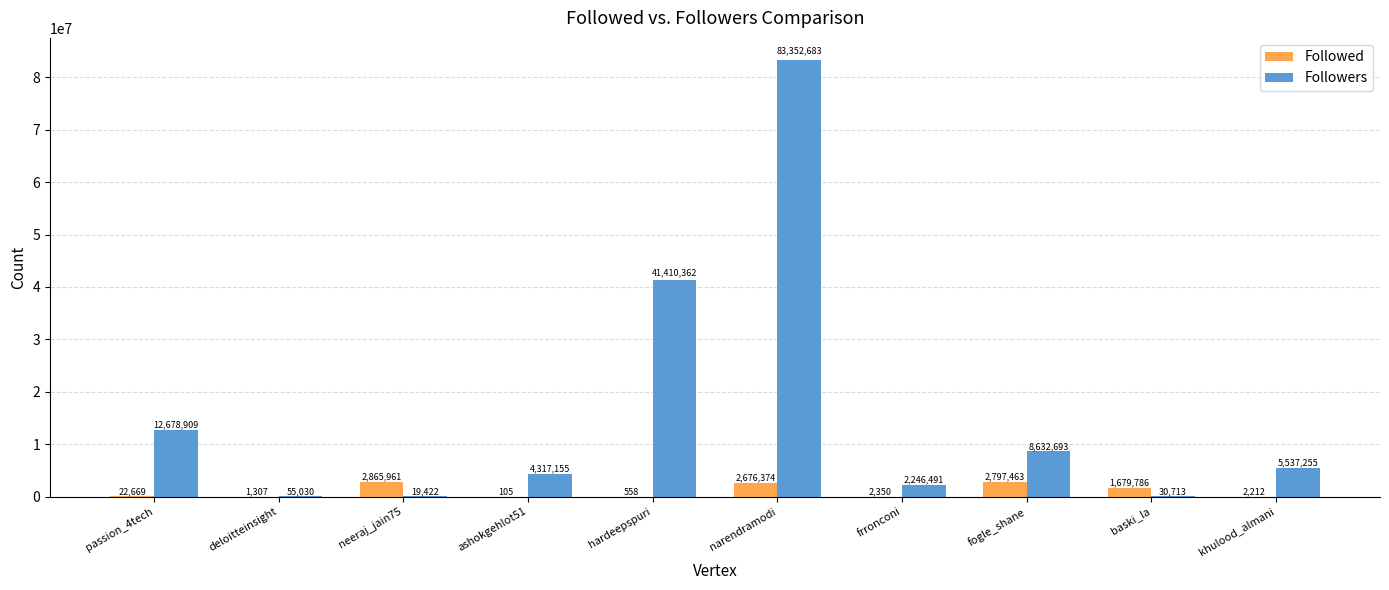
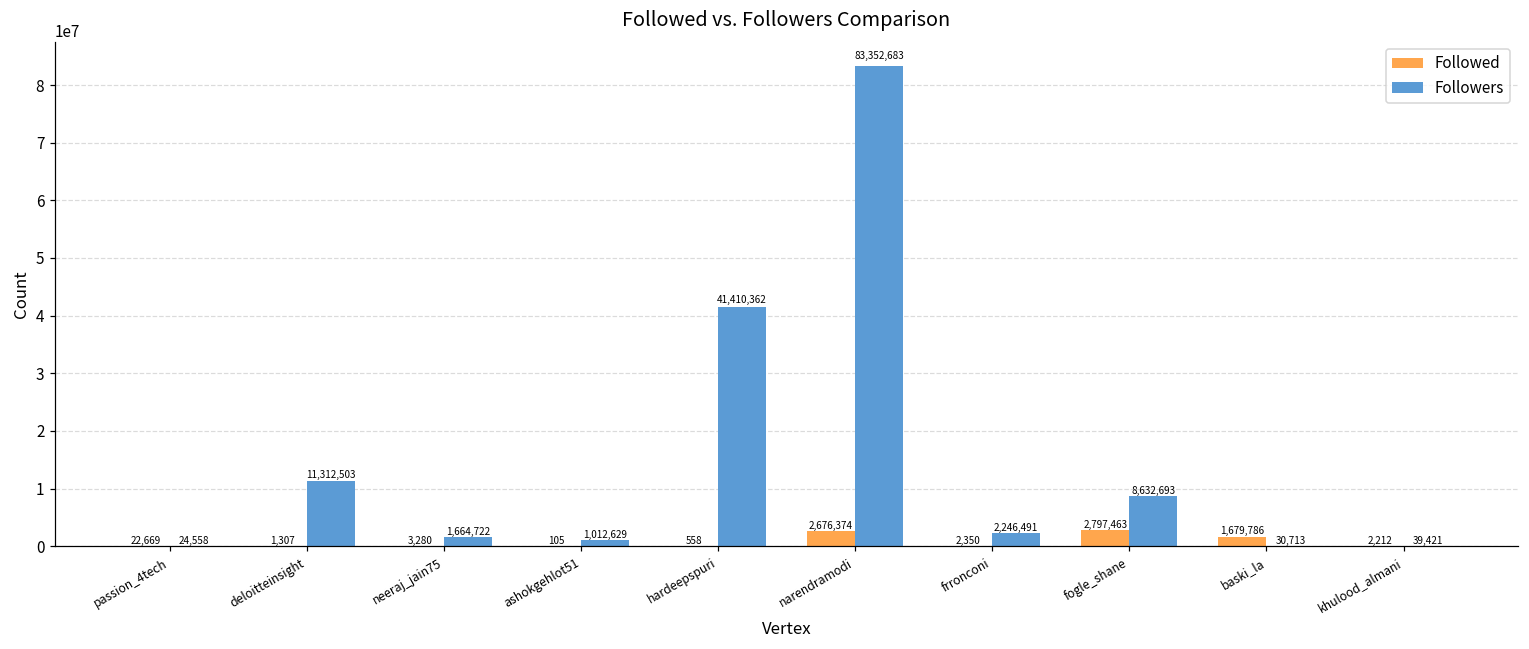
  {
    "Followed": {
      "passion_4tech": "22,669",
      "deloitteinsight": "1,307",
-     "neeraj_jain75": "2,865,961",
+     "neeraj_jain75": "3,280",
      "ashokgehlot51": "105",
      "hardeepspuri": "558",
      "narendramodi": "2,676,374",
      "frronconi": "2,350",
      "fogle_shane": "2,797,463",
      "baski_la": "1,679,786",
      "khulood_almani": "2,212"
    },
    "Followers": {
-     "passion_4tech": "12,678,909",
-     "deloitteinsight": "55,030",
-     "neeraj_jain75": "19,422",
-     "ashokgehlot51": "4,317,155",
+     "passion_4tech": "24,558",
+     "deloitteinsight": "11,312,503",
+     "neeraj_jain75": "1,664,722",
+     "ashokgehlot51": "1,012,629",
      "hardeepspuri": "41,410,362",
      "narendramodi": "83,352,683",
      "frronconi": "2,246,491",
      "fogle_shane": "8,632,693",
      "baski_la": "30,713",
-     "khulood_almani": "5,537,255"
+     "khulood_almani": "39,421"
    }
  }
